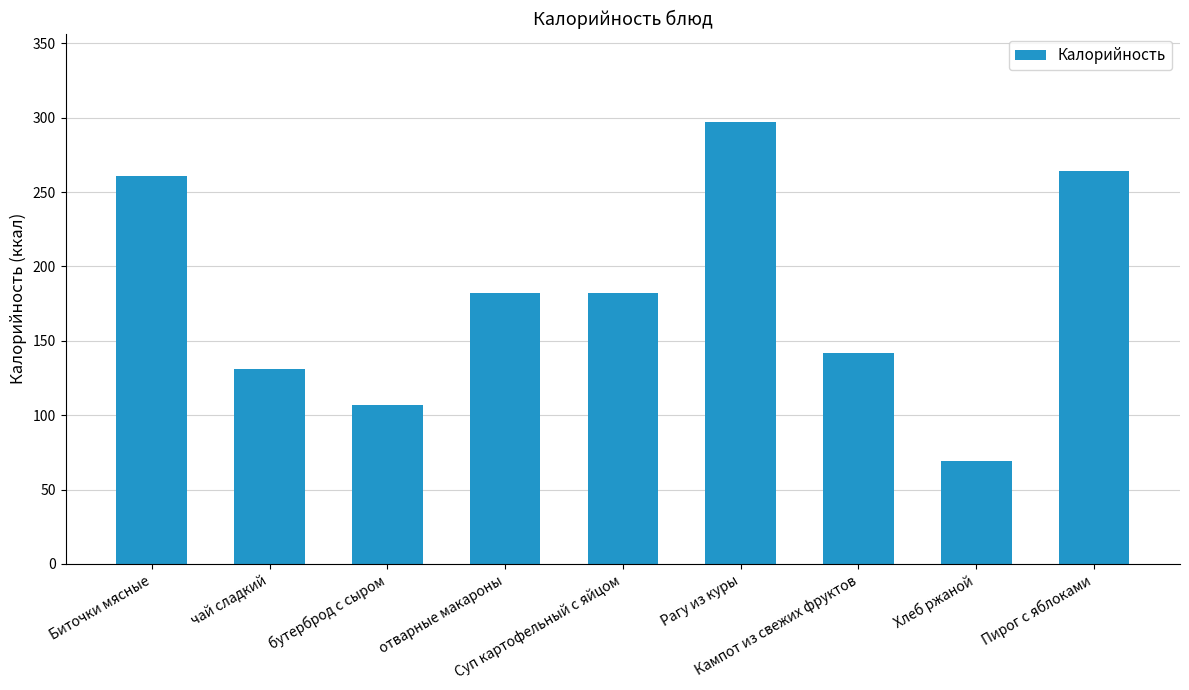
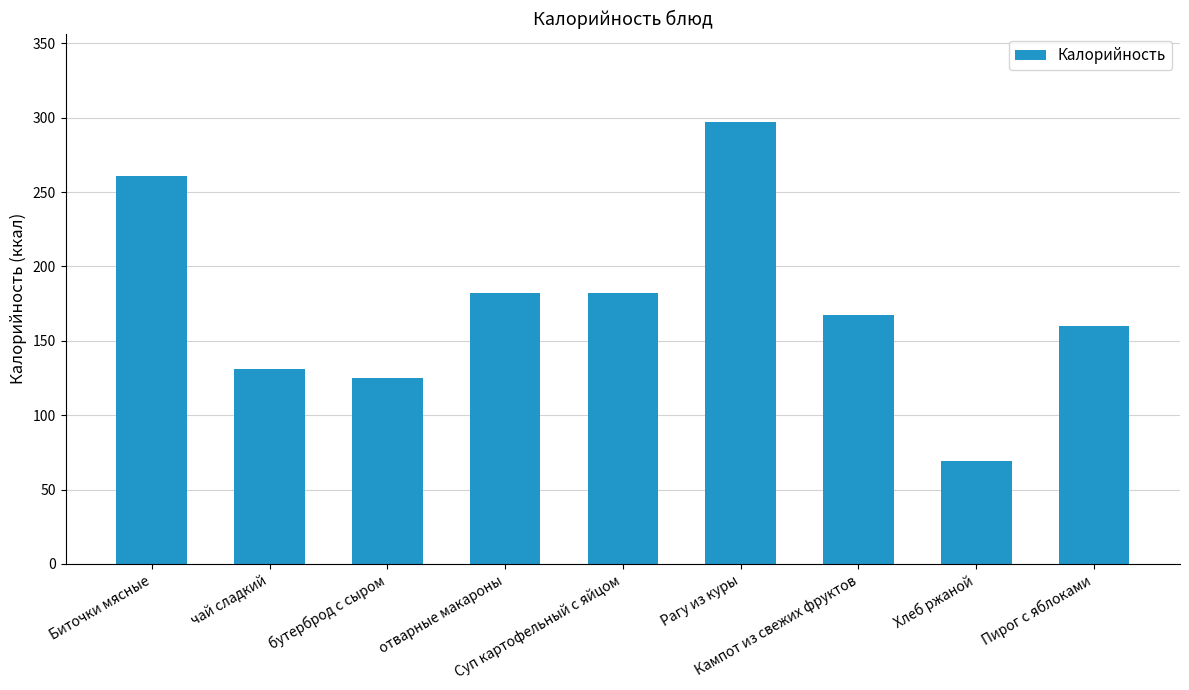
  {
    "Биточки мясные": 261,
    "чай сладкий": 131,
-   "бутерброд с сыром": 107,
+   "бутерброд с сыром": 125,
    "отварные макароны": 182,
    "Суп картофельный с яйцом": 182,
    "Рагу из куры": 297,
-   "Кампот из свежих фруктов": 142,
+   "Кампот из свежих фруктов": 167,
    "Хлеб ржаной": 69,
-   "Пирог с яблоками": 264
+   "Пирог с яблоками": 160
  }
